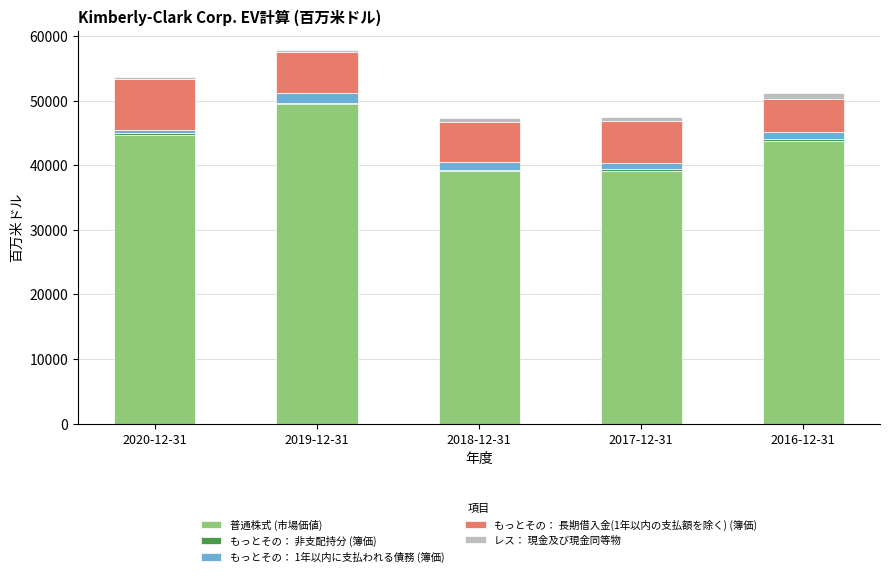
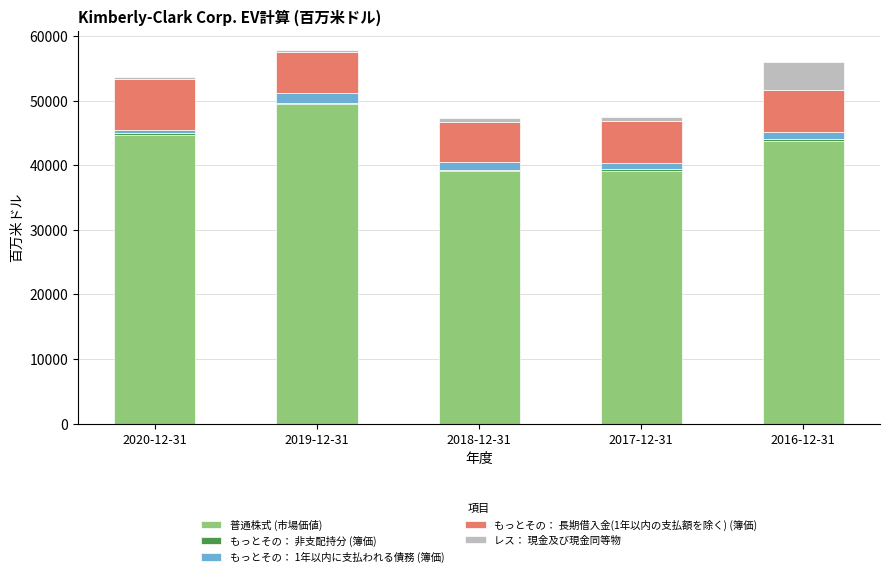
  {
    "普通株式 (市場価値)": {
      "2020-12-31": 45000,
      "2019-12-31": 49000,
      "2018-12-31": 39000,
      "2017-12-31": 39000,
      "2016-12-31": 44000
    },
    "もっとその： 1年以内に支払われる債務 (簿価)": {
      "2020-12-31": 0,
      "2019-12-31": 2000,
      "2018-12-31": 1000,
      "2017-12-31": 1000,
      "2016-12-31": 1000
    },
    "もっとその： 長期借入金(1年以内の支払額を除く) (簿価)": {
      "2020-12-31": 8000,
      "2019-12-31": 6000,
      "2018-12-31": 6000,
      "2017-12-31": 6000,
-     "2016-12-31": 5000
+     "2016-12-31": 6000
    },
    "レス： 現金及び現金同等物": {
      "2019-12-31": 0,
      "2018-12-31": 1000,
      "2017-12-31": 1000,
-     "2016-12-31": 1000
+     "2016-12-31": 4000
    }
  }
